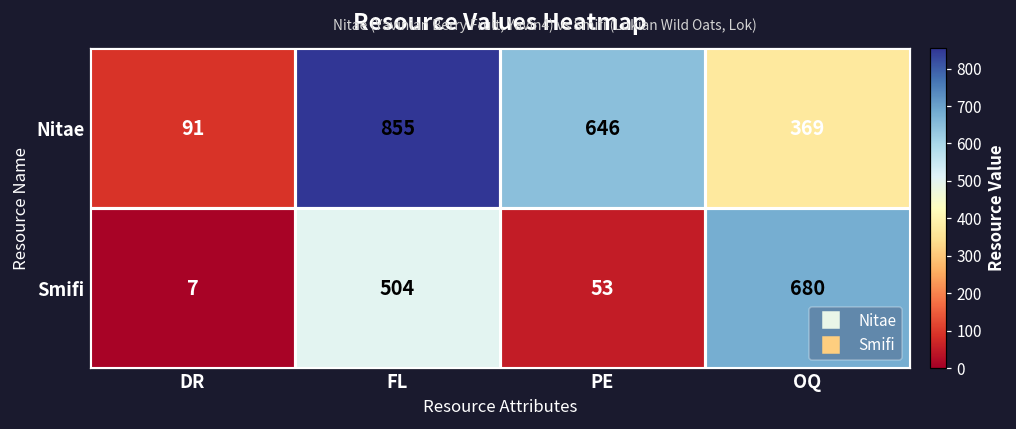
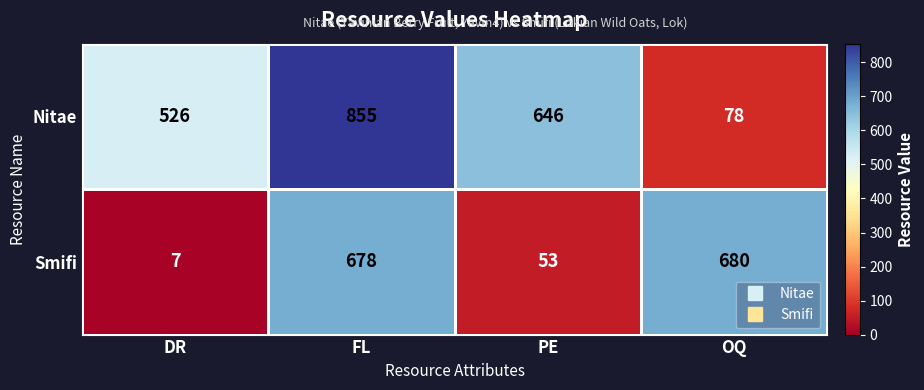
  {
    "Nitae": {
-     "DR": 91,
+     "DR": 526,
      "FL": 855,
      "PE": 646,
-     "OQ": 369
+     "OQ": 78
    },
    "Smifi": {
      "DR": 7,
-     "FL": 504,
+     "FL": 678,
      "PE": 53,
      "OQ": 680
    }
  }
